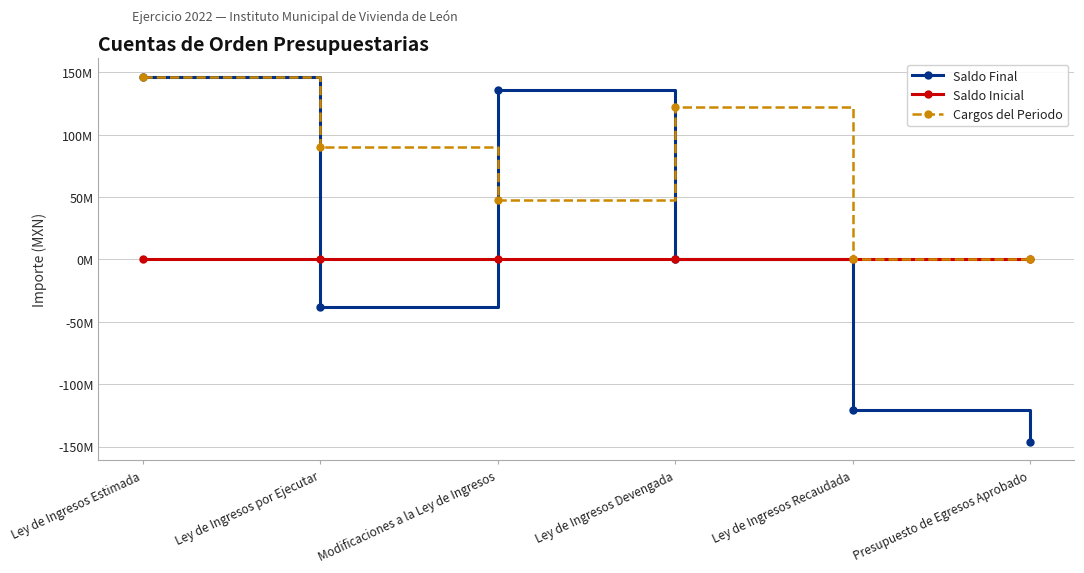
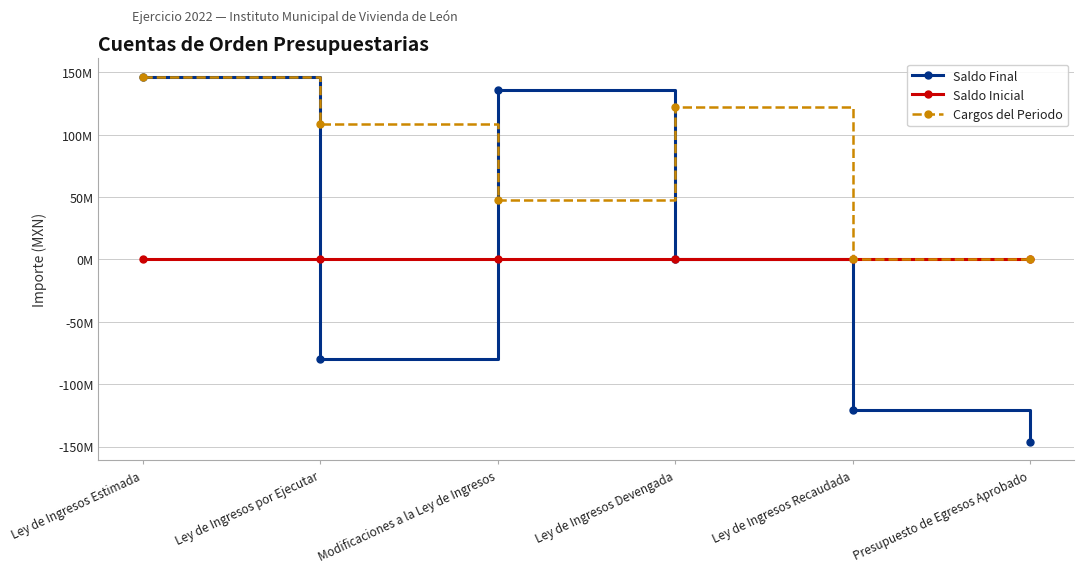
  {
    "Saldo Final": {
-     "Ley de Ingresos por Ejecutar": -38000000,
+     "Ley de Ingresos por Ejecutar": -80000000,
      "Modificaciones a la Ley de Ingresos": 136000000,
      "Ley de Ingresos Recaudada": -121000000,
      "Presupuesto de Egresos Aprobado": -146000000
    },
    "Saldo Inicial": {
      "Ley de Ingresos Estimada": 0,
      "Ley de Ingresos por Ejecutar": 0,
      "Modificaciones a la Ley de Ingresos": 0
    },
    "Cargos del Periodo": {
-     "Ley de Ingresos por Ejecutar": 90000000,
+     "Ley de Ingresos por Ejecutar": 108000000,
      "Modificaciones a la Ley de Ingresos": 48000000,
      "Ley de Ingresos Devengada": 122000000
    }
  }
